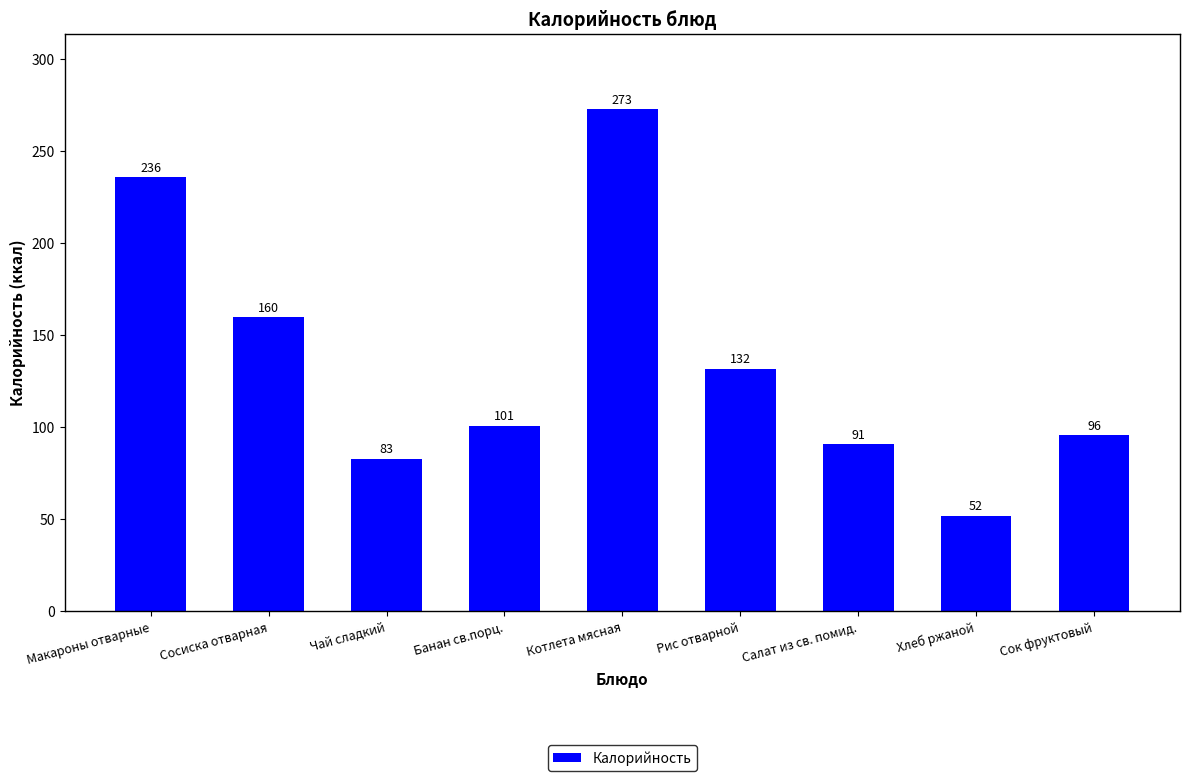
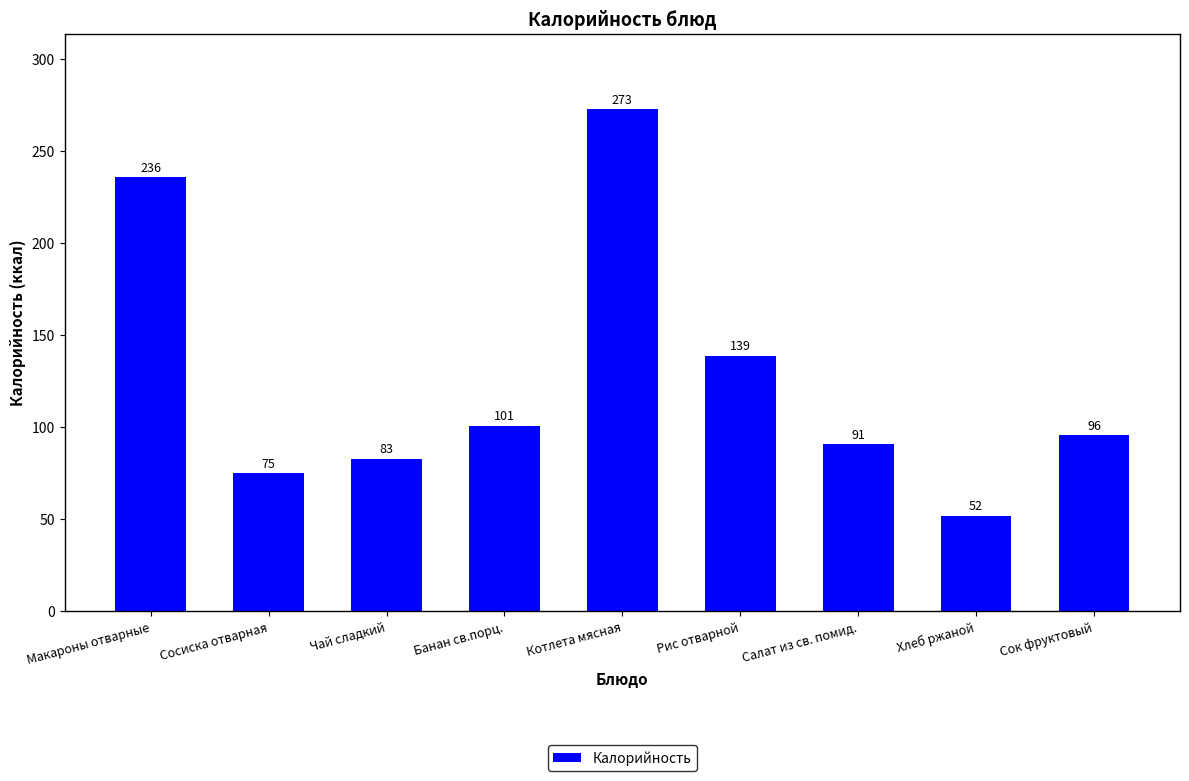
  {
    "Макароны отварные": 236,
-   "Сосиска отварная": 160,
+   "Сосиска отварная": 75,
    "Чай сладкий": 83,
    "Банан св.порц.": 101,
    "Котлета мясная": 273,
-   "Рис отварной": 132,
+   "Рис отварной": 139,
    "Салат из св. помид.": 91,
    "Хлеб ржаной": 52,
    "Сок фруктовый": 96
  }
